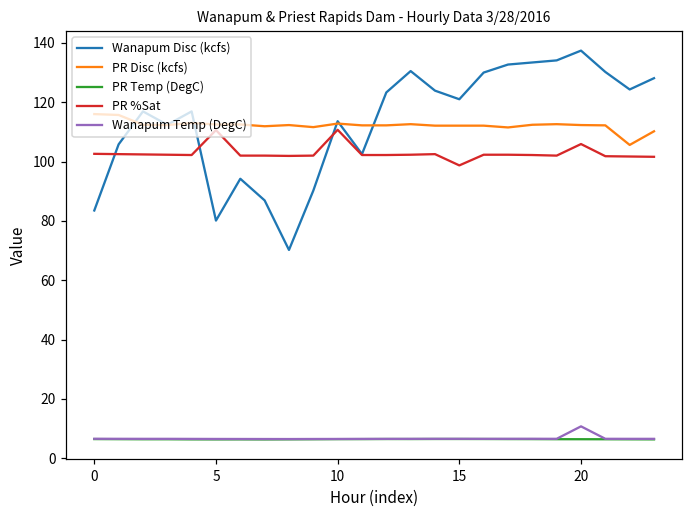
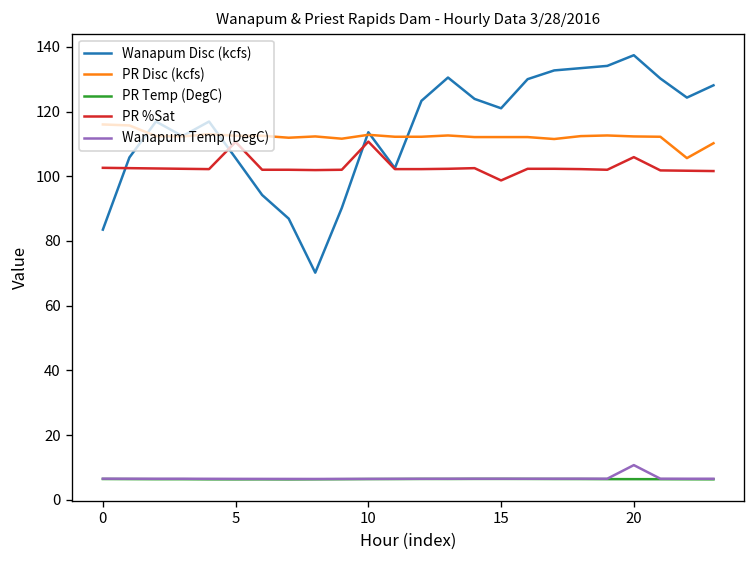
  {
    "Wanapum Disc (kcfs)": {
-     "5": 80,
+     "5": 106,
      "15": 121,
      "20": 137
    },
    "PR Disc (kcfs)": {
      "15": 112,
      "20": 112
    },
    "PR Temp (DegC)": {
      "20": 6
    },
    "PR %Sat": {
      "10": 111,
      "15": 99,
      "20": 106
    },
    "Wanapum Temp (DegC)": {
      "20": 11
    }
  }
